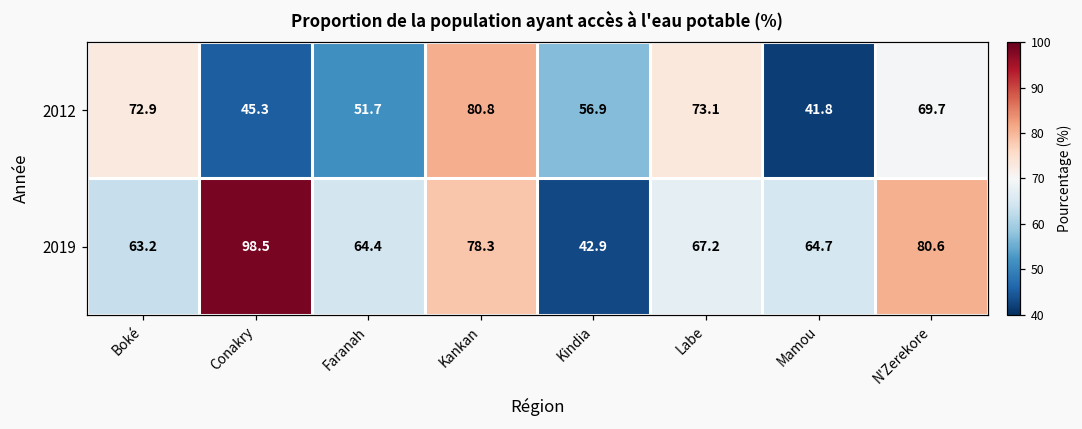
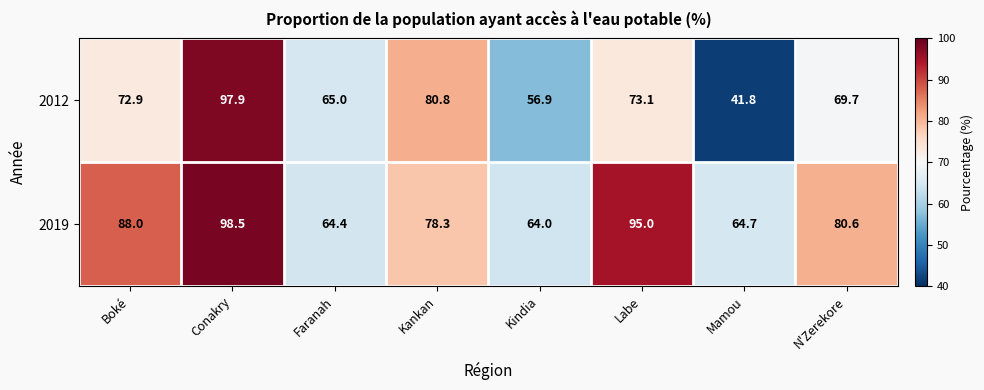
  {
    "2012": {
      "Boké": 72.9,
-     "Conakry": 45.3,
-     "Faranah": 51.7,
+     "Conakry": 97.9,
+     "Faranah": 65.0,
      "Kankan": 80.8,
      "Kindia": 56.9,
      "Labe": 73.1,
      "Mamou": 41.8,
      "N'Zerekore": 69.7
    },
    "2019": {
-     "Boké": 63.2,
+     "Boké": 88.0,
      "Conakry": 98.5,
      "Faranah": 64.4,
      "Kankan": 78.3,
-     "Kindia": 42.9,
-     "Labe": 67.2,
+     "Kindia": 64.0,
+     "Labe": 95.0,
      "Mamou": 64.7,
      "N'Zerekore": 80.6
    }
  }
